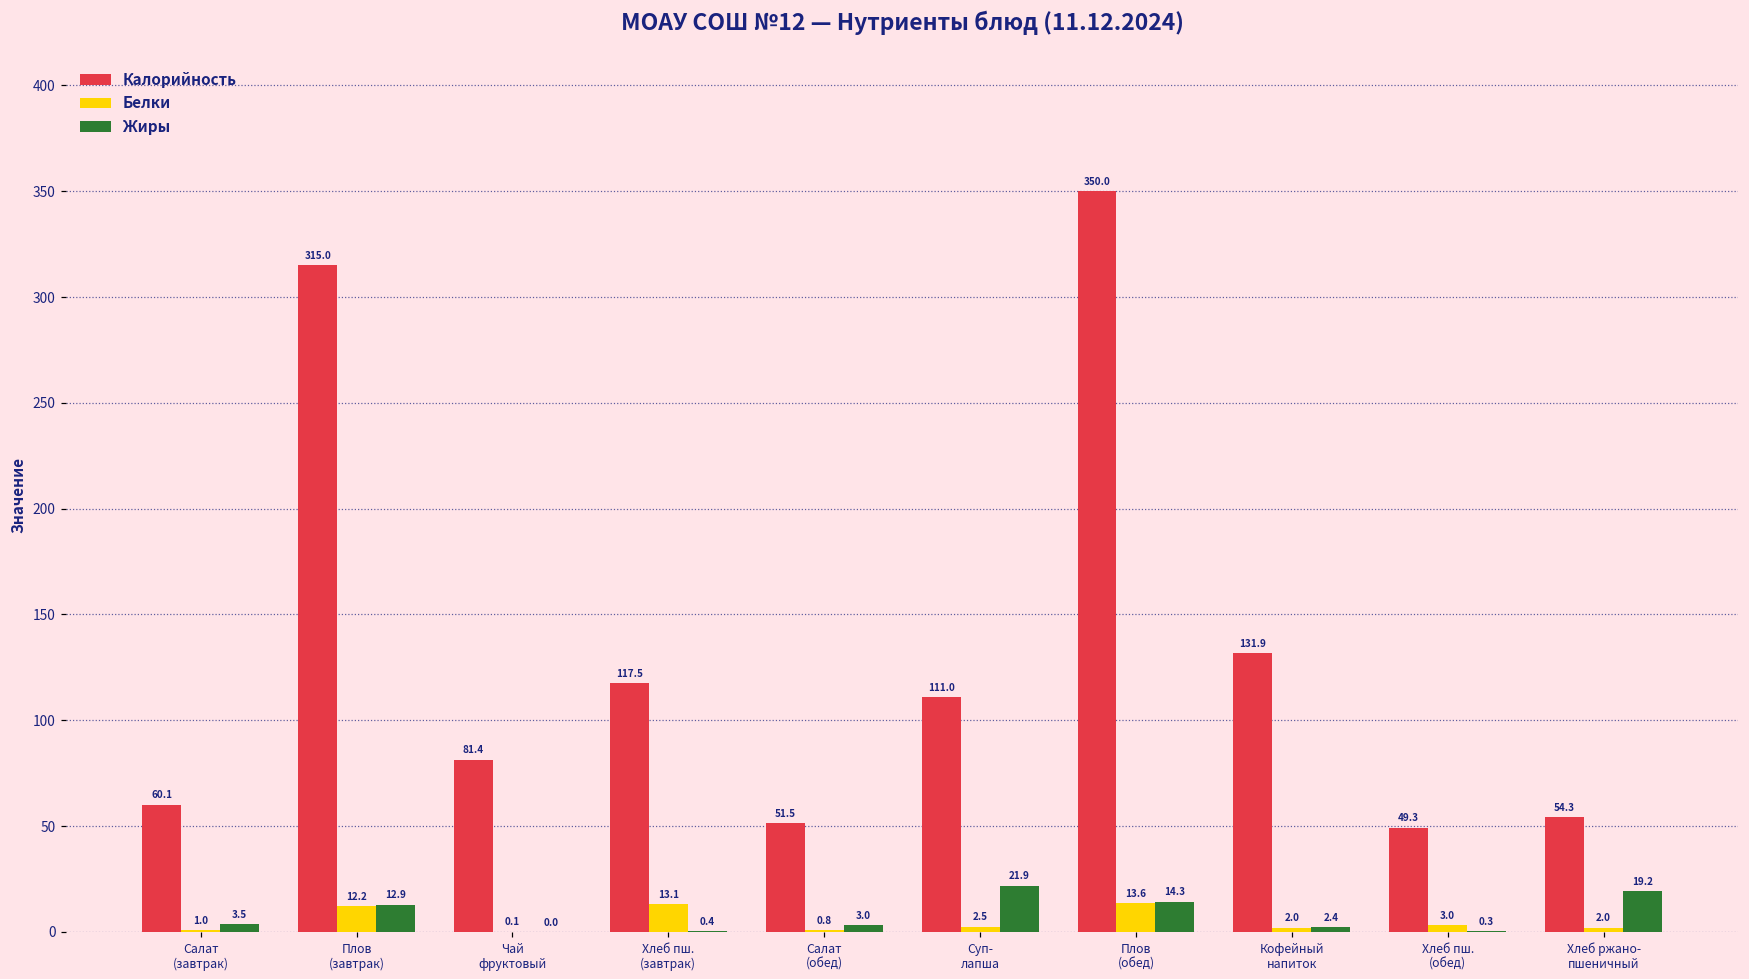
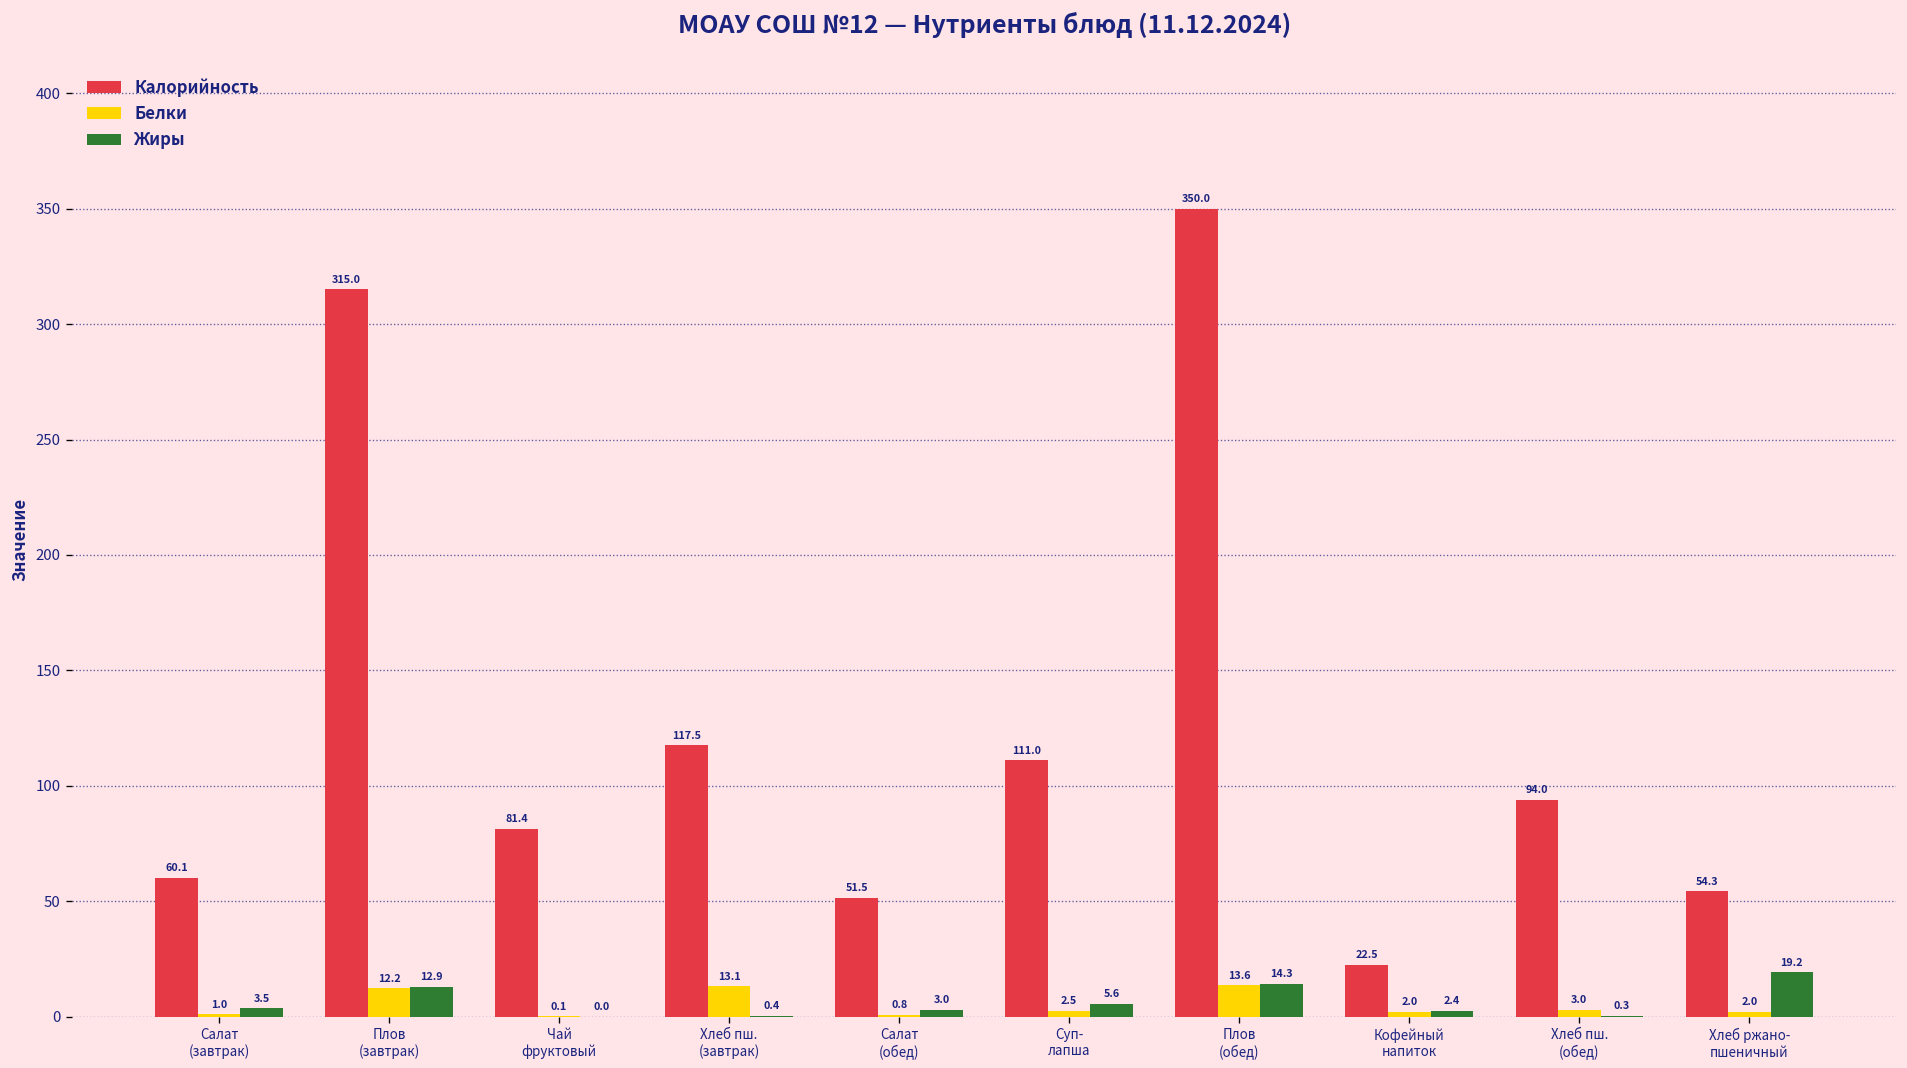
  {
    "Калорийность": {
      "Салат (завтрак)": 60.1,
      "Плов (завтрак)": 315.0,
      "Чай фруктовый": 81.4,
      "Хлеб пш. (завтрак)": 117.5,
      "Салат (обед)": 51.5,
      "Суп- лапша": 111.0,
      "Плов (обед)": 350.0,
-     "Кофейный напиток": 131.9,
-     "Хлеб пш. (обед)": 49.3,
+     "Кофейный напиток": 22.5,
+     "Хлеб пш. (обед)": 94.0,
      "Хлеб ржано- пшеничный": 54.3
    },
    "Белки": {
      "Салат (завтрак)": 1.0,
      "Плов (завтрак)": 12.2,
      "Чай фруктовый": 0.1,
      "Хлеб пш. (завтрак)": 13.1,
      "Салат (обед)": 0.8,
      "Суп- лапша": 2.5,
      "Плов (обед)": 13.6,
      "Кофейный напиток": 2.0,
      "Хлеб пш. (обед)": 3.0,
      "Хлеб ржано- пшеничный": 2.0
    },
    "Жиры": {
      "Салат (завтрак)": 3.5,
      "Плов (завтрак)": 12.9,
      "Чай фруктовый": 0.0,
      "Хлеб пш. (завтрак)": 0.4,
      "Салат (обед)": 3.0,
-     "Суп- лапша": 21.9,
+     "Суп- лапша": 5.6,
      "Плов (обед)": 14.3,
      "Кофейный напиток": 2.4,
      "Хлеб пш. (обед)": 0.3,
      "Хлеб ржано- пшеничный": 19.2
    }
  }
